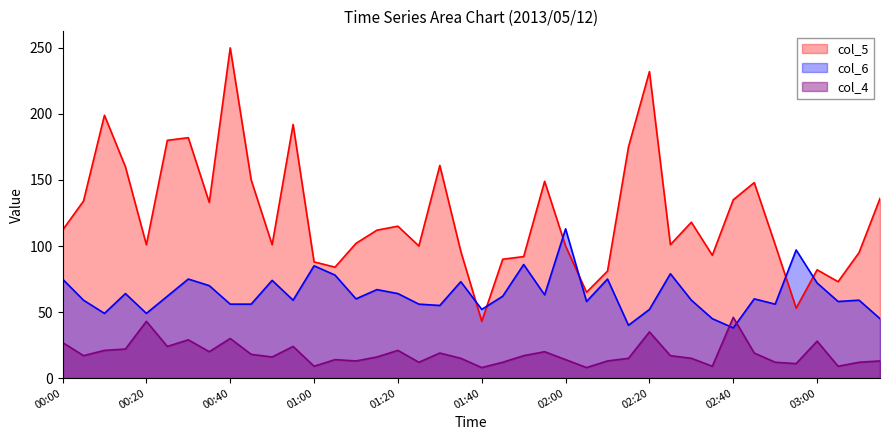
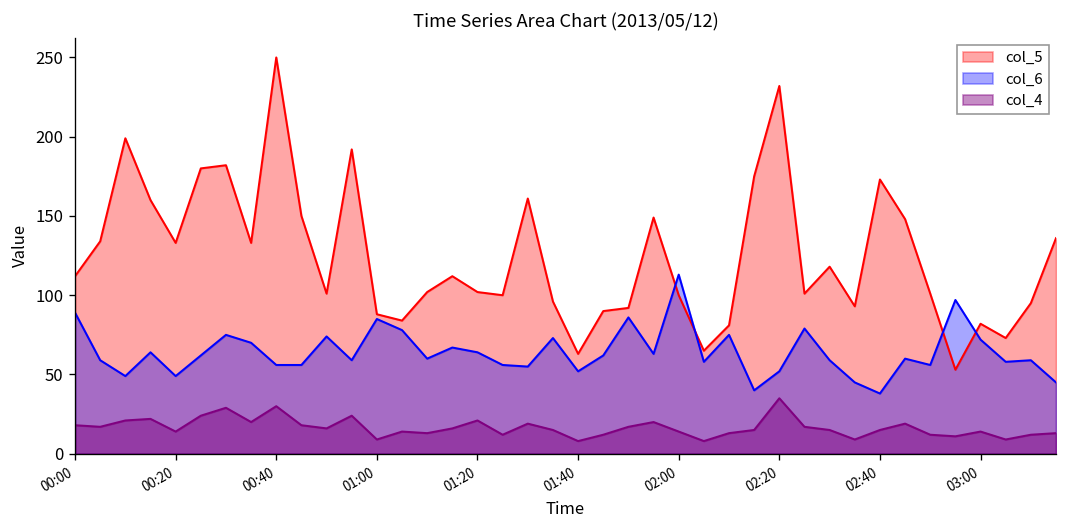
  {
    "col_5": {
      "00:00": 112,
-     "00:20": 101,
+     "00:20": 133,
      "00:40": 250,
      "01:00": 88,
-     "01:20": 115,
-     "01:40": 43,
+     "01:20": 102,
+     "01:40": 63,
      "02:00": 100,
      "02:20": 232,
-     "02:40": 135,
+     "02:40": 173,
      "03:00": 82
    },
    "col_6": {
-     "00:00": 75,
+     "00:00": 89,
      "00:20": 49,
      "00:40": 56,
      "01:00": 85,
      "01:20": 64,
      "01:40": 52,
      "02:00": 113,
      "02:20": 52,
      "02:40": 38,
      "03:00": 72
    },
    "col_4": {
-     "00:00": 27,
-     "00:20": 43,
+     "00:00": 18,
+     "00:20": 14,
      "00:40": 30,
      "01:00": 9,
      "01:20": 21,
      "01:40": 8,
      "02:00": 14,
      "02:20": 35,
-     "02:40": 46,
-     "03:00": 28
+     "02:40": 15,
+     "03:00": 14
    }
  }
